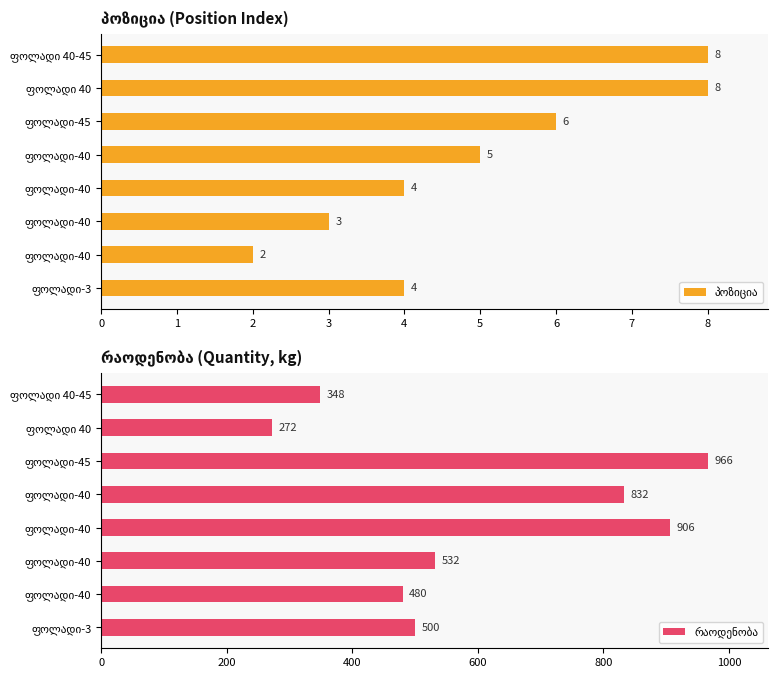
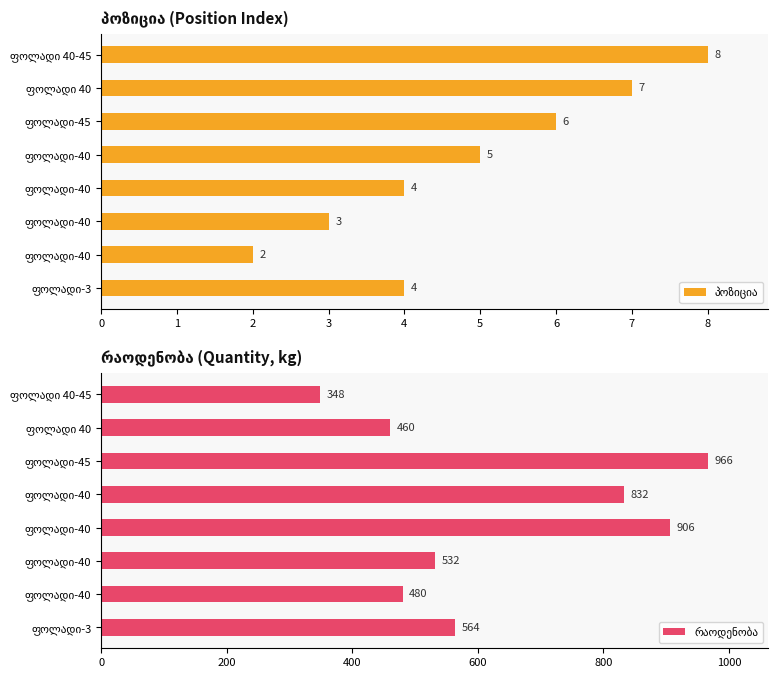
  {
    "პოზიცია (Position Index)": {
      "ფოლადი 40-45": 8,
-     "ფოლადი 40": 8,
+     "ფოლადი 40": 7,
      "ფოლადი-45": 6,
      "ფოლადი-3": 4
    },
    "რაოდენობა (Quantity, kg)": {
      "ფოლადი 40-45": 348,
-     "ფოლადი 40": 272,
+     "ფოლადი 40": 460,
      "ფოლადი-45": 966,
-     "ფოლადი-3": 500
+     "ფოლადი-3": 564
    }
  }
